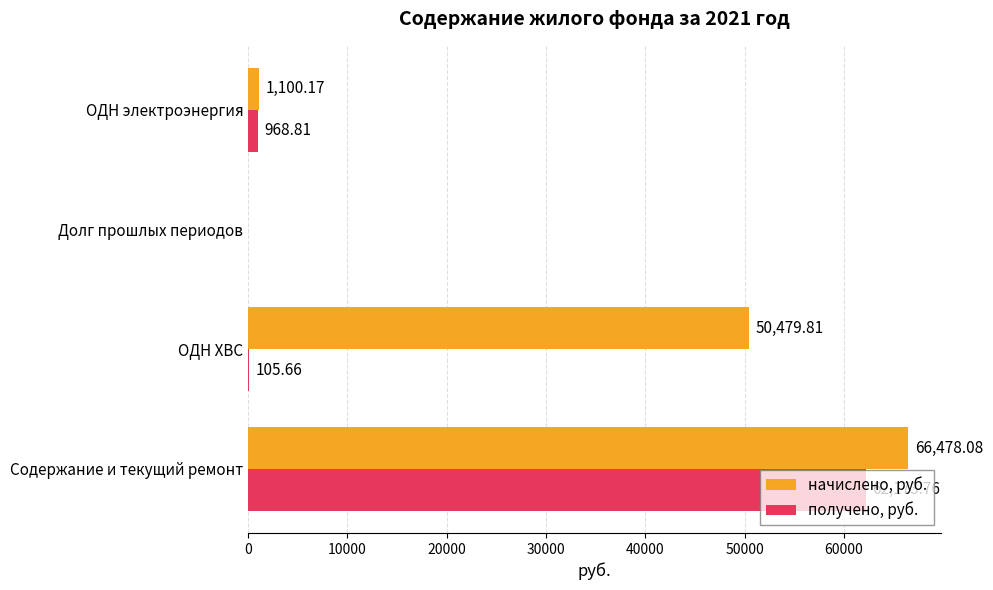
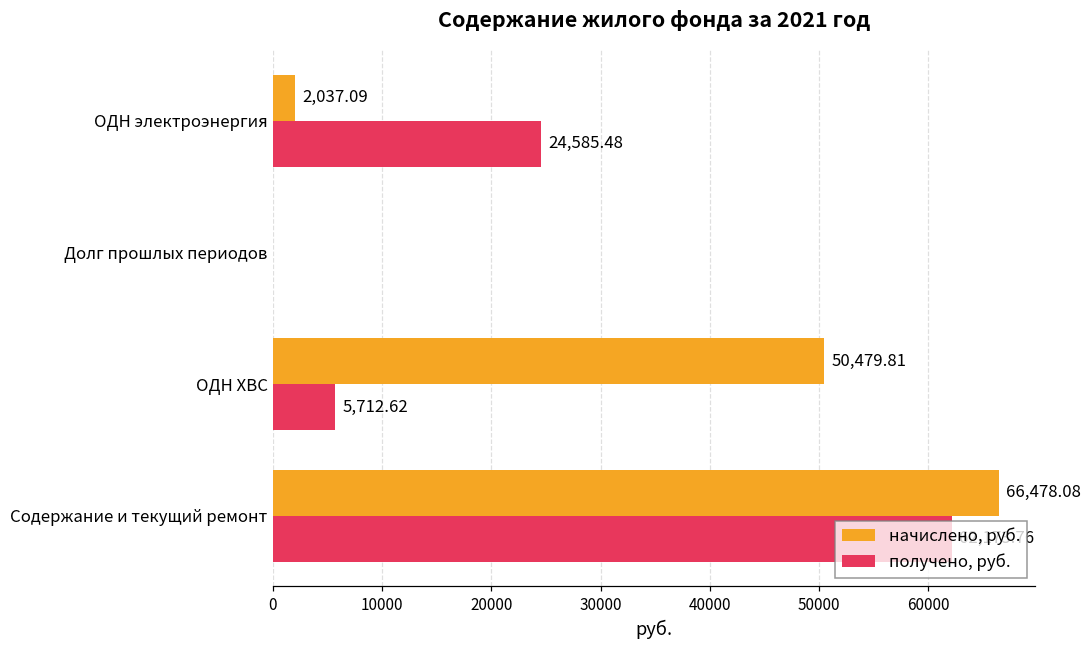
  {
    "начислено, руб.": {
-     "ОДН электроэнергия": "1,100.17",
+     "ОДН электроэнергия": "2,037.09",
      "ОДН ХВС": "50,479.81",
      "Содержание и текущий ремонт": "66,478.08"
    },
    "получено, руб.": {
-     "ОДН электроэнергия": "968.81",
-     "ОДН ХВС": "105.66"
+     "ОДН электроэнергия": "24,585.48",
+     "ОДН ХВС": "5,712.62"
    }
  }
